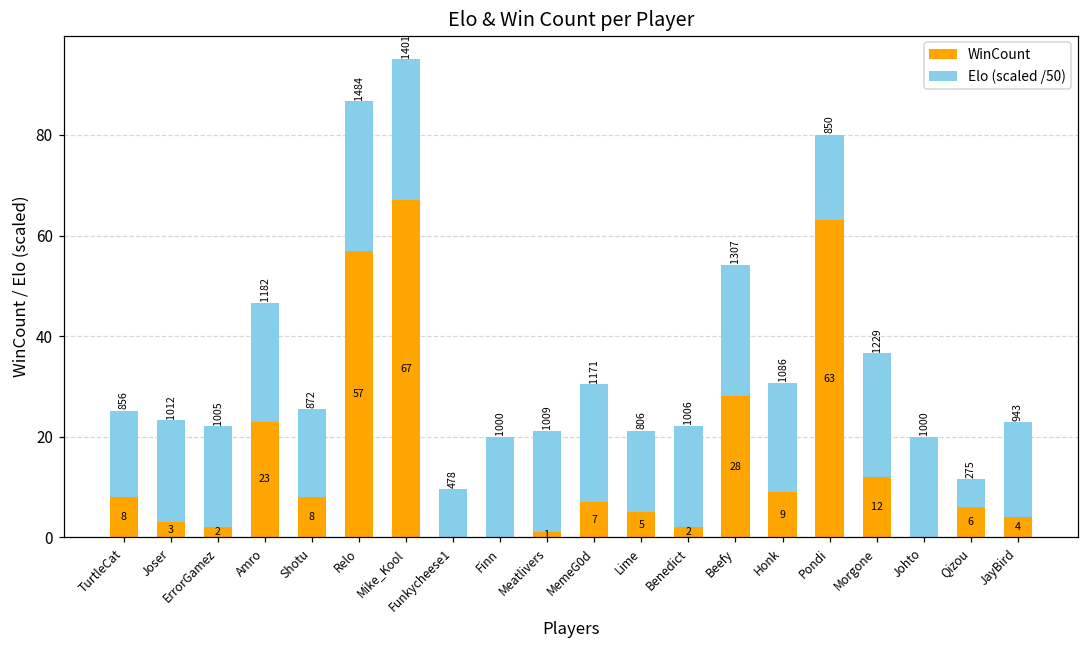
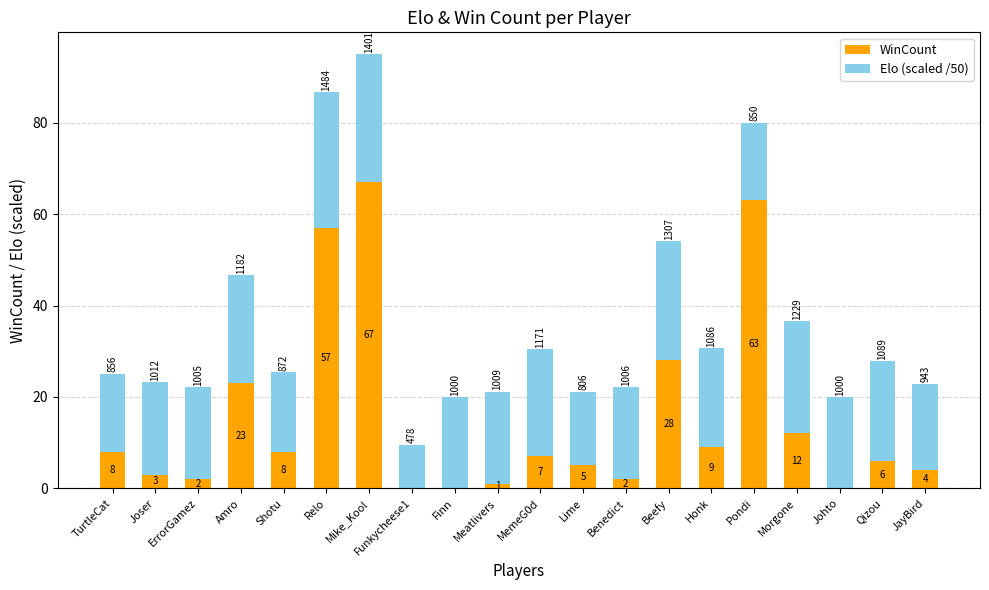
  {
    "WinCount": {
      "TurtleCat": 8,
      "Joser": 3,
      "ErrorGamez": 2,
      "Amro": 23,
      "Shotu": 8,
      "Relo": 57,
      "Mike_Kool": 67,
      "Meatlivers": 1,
      "MemeG0d": 7,
      "Lime": 5,
      "Benedict": 2,
      "Beefy": 28,
      "Honk": 9,
      "Pondi": 63,
      "Morgone": 12,
      "Qizou": 6,
      "JayBird": 4
    },
    "Elo (scaled /50)": {
-     "Qizou": 275
+     "Qizou": 1089
    }
  }
